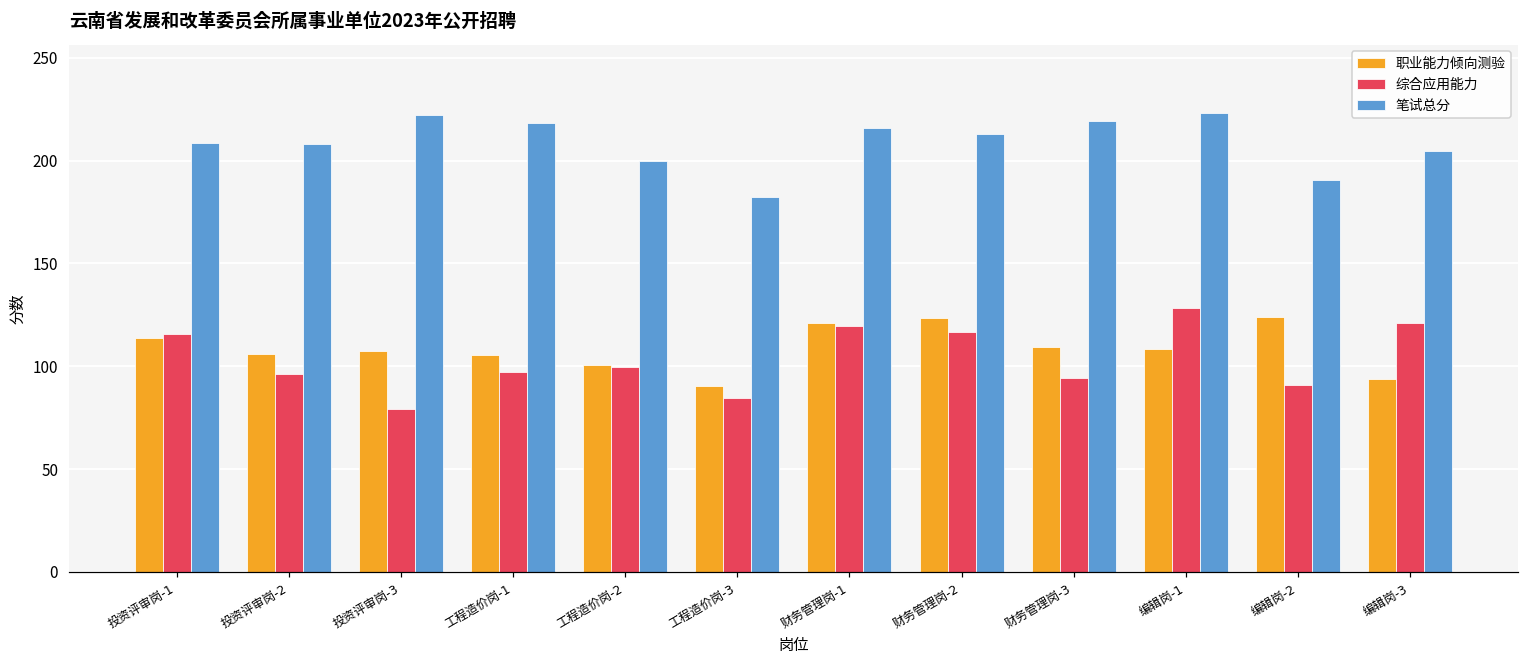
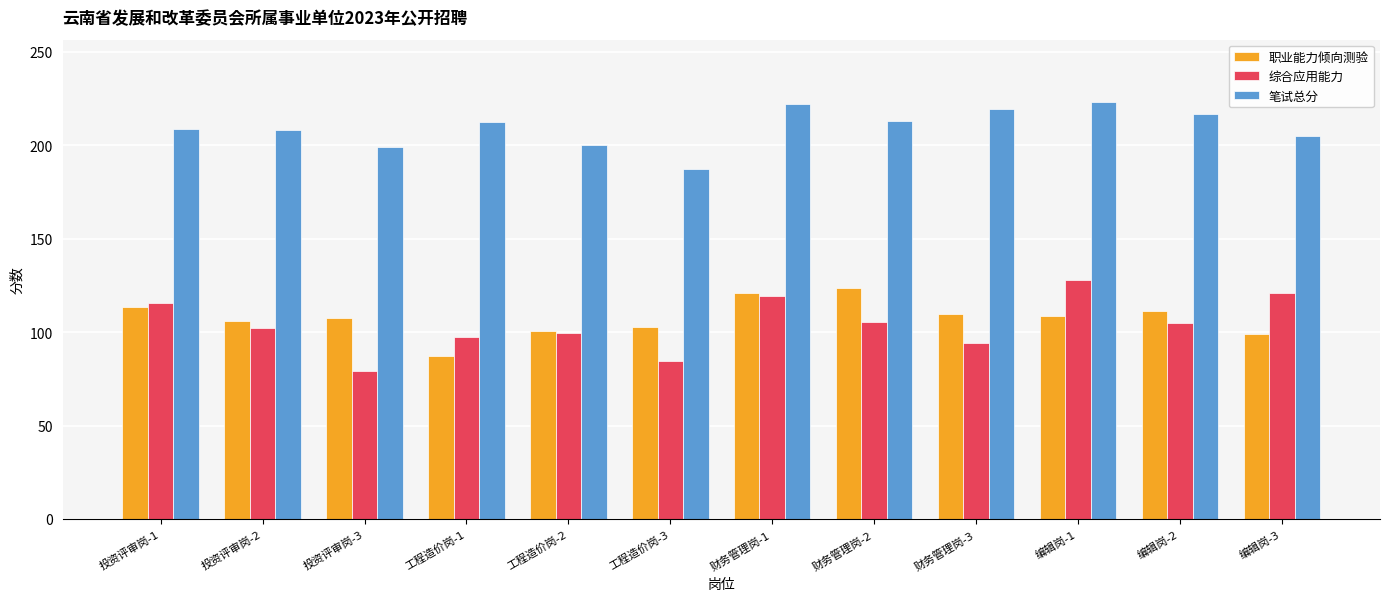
  {
    "职业能力倾向测验": {
      "投资评审岗-1": 114,
      "投资评审岗-2": 106,
      "投资评审岗-3": 108,
-     "工程造价岗-1": 106,
+     "工程造价岗-1": 87,
      "工程造价岗-2": 101,
-     "工程造价岗-3": 91,
+     "工程造价岗-3": 103,
      "财务管理岗-1": 121,
      "财务管理岗-2": 124,
      "财务管理岗-3": 110,
      "编辑岗-1": 109,
-     "编辑岗-2": 124,
-     "编辑岗-3": 94
+     "编辑岗-2": 112,
+     "编辑岗-3": 99
    },
    "综合应用能力": {
      "投资评审岗-1": 116,
-     "投资评审岗-2": 96,
+     "投资评审岗-2": 102,
      "投资评审岗-3": 79,
      "工程造价岗-1": 97,
      "工程造价岗-2": 100,
      "工程造价岗-3": 85,
      "财务管理岗-1": 119,
-     "财务管理岗-2": 117,
+     "财务管理岗-2": 106,
      "财务管理岗-3": 94,
      "编辑岗-1": 128,
-     "编辑岗-2": 91,
+     "编辑岗-2": 105,
      "编辑岗-3": 121
    },
    "笔试总分": {
      "投资评审岗-1": 209,
      "投资评审岗-2": 208,
-     "投资评审岗-3": 222,
-     "工程造价岗-1": 218,
+     "投资评审岗-3": 199,
+     "工程造价岗-1": 213,
      "工程造价岗-2": 200,
-     "工程造价岗-3": 183,
-     "财务管理岗-1": 216,
+     "工程造价岗-3": 188,
+     "财务管理岗-1": 222,
      "财务管理岗-2": 213,
      "财务管理岗-3": 219,
      "编辑岗-1": 223,
-     "编辑岗-2": 191,
+     "编辑岗-2": 217,
      "编辑岗-3": 205
    }
  }
